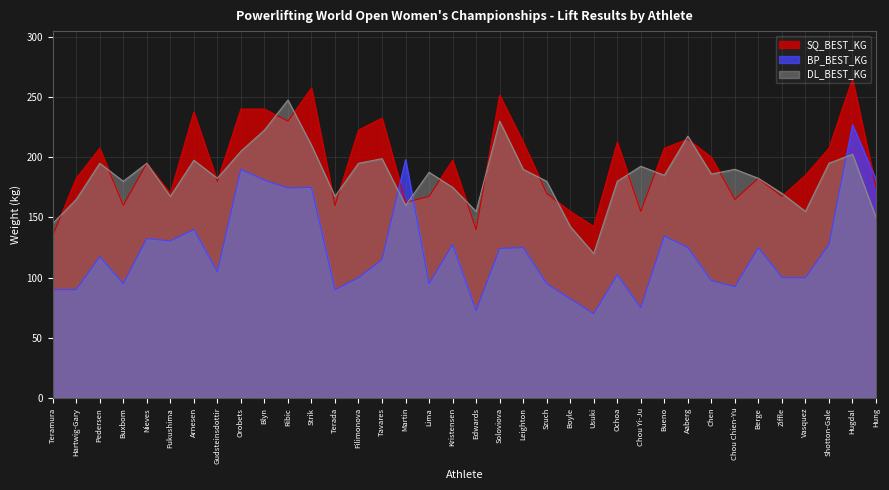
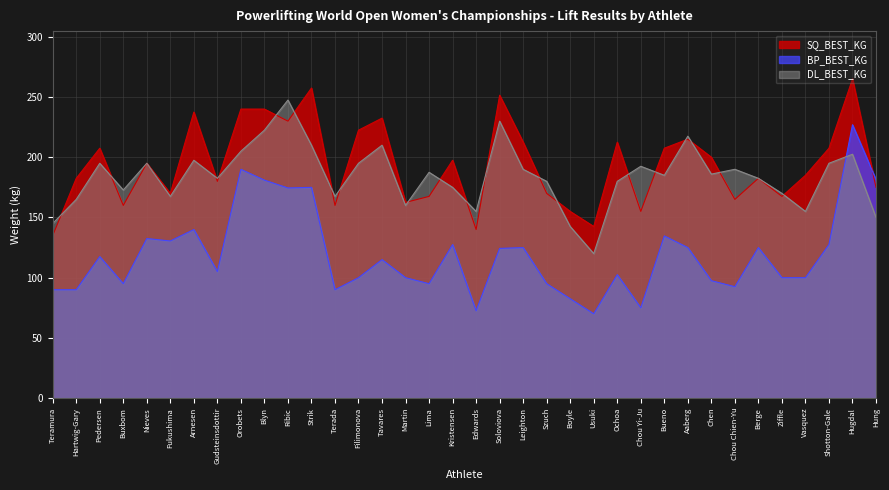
  {
    "SQ_BEST_KG": {
      "Teramura": 135,
      "Hartwig-Gary": 183,
      "Pedersen": 208,
      "Buxbom": 160,
      "Fukushima": 170,
      "Arnesen": 238,
      "Gudsteinsdottir": 180,
      "Orobets": 240,
      "Blyn": 240,
      "Ribic": 230,
      "Strik": 258,
      "Terada": 160,
      "Filimonova": 223,
      "Tavares": 233,
      "Martin": 163,
      "Lima": 168,
      "Kristensen": 198,
      "Edwards": 140,
      "Soloviova": 252,
      "Leighton": 213,
      "Szuch": 170,
      "Boyle": 155,
      "Usuki": 143,
      "Ochoa": 213,
      "Chou Yi-Ju": 155,
      "Bueno": 208,
      "Aaberg": 215,
      "Chen": 200,
      "Chou Chien-Yu": 165,
      "Ziffle": 168,
      "Vasquez": 185,
      "Shotton-Gale": 208,
      "Hung": 175
    },
    "BP_BEST_KG": {
      "Teramura": 90,
      "Hartwig-Gary": 90,
      "Pedersen": 118,
      "Buxbom": 95,
      "Nieves": 133,
      "Fukushima": 131,
      "Arnesen": 140,
      "Gudsteinsdottir": 105,
      "Orobets": 190,
      "Blyn": 181,
      "Ribic": 175,
      "Strik": 175,
      "Terada": 90,
      "Filimonova": 100,
      "Tavares": 115,
-     "Martin": 198,
+     "Martin": 100,
      "Lima": 95,
      "Kristensen": 128,
      "Edwards": 73,
      "Soloviova": 124,
      "Leighton": 125,
      "Szuch": 95,
      "Boyle": 83,
      "Usuki": 70,
      "Ochoa": 103,
      "Chou Yi-Ju": 75,
      "Bueno": 135,
      "Aaberg": 125,
      "Chen": 98,
      "Chou Chien-Yu": 93,
      "Berge": 125,
      "Ziffle": 100,
      "Vasquez": 100,
      "Shotton-Gale": 128,
      "Hugdal": 227,
      "Hung": 182
    },
    "DL_BEST_KG": {
      "Teramura": 145,
      "Hartwig-Gary": 165,
      "Pedersen": 195,
-     "Buxbom": 180,
+     "Buxbom": 173,
      "Fukushima": 168,
      "Arnesen": 198,
      "Gudsteinsdottir": 183,
      "Orobets": 205,
      "Blyn": 223,
      "Ribic": 248,
      "Strik": 210,
      "Terada": 168,
      "Filimonova": 195,
-     "Tavares": 199,
+     "Tavares": 210,
      "Martin": 160,
      "Lima": 188,
      "Kristensen": 175,
      "Edwards": 155,
      "Soloviova": 230,
      "Leighton": 190,
      "Szuch": 180,
      "Boyle": 143,
      "Usuki": 120,
      "Ochoa": 180,
      "Chou Yi-Ju": 193,
      "Bueno": 185,
      "Aaberg": 218,
      "Chen": 186,
      "Chou Chien-Yu": 190,
      "Ziffle": 170,
      "Vasquez": 155,
      "Shotton-Gale": 195,
      "Hugdal": 203,
      "Hung": 150
    }
  }
